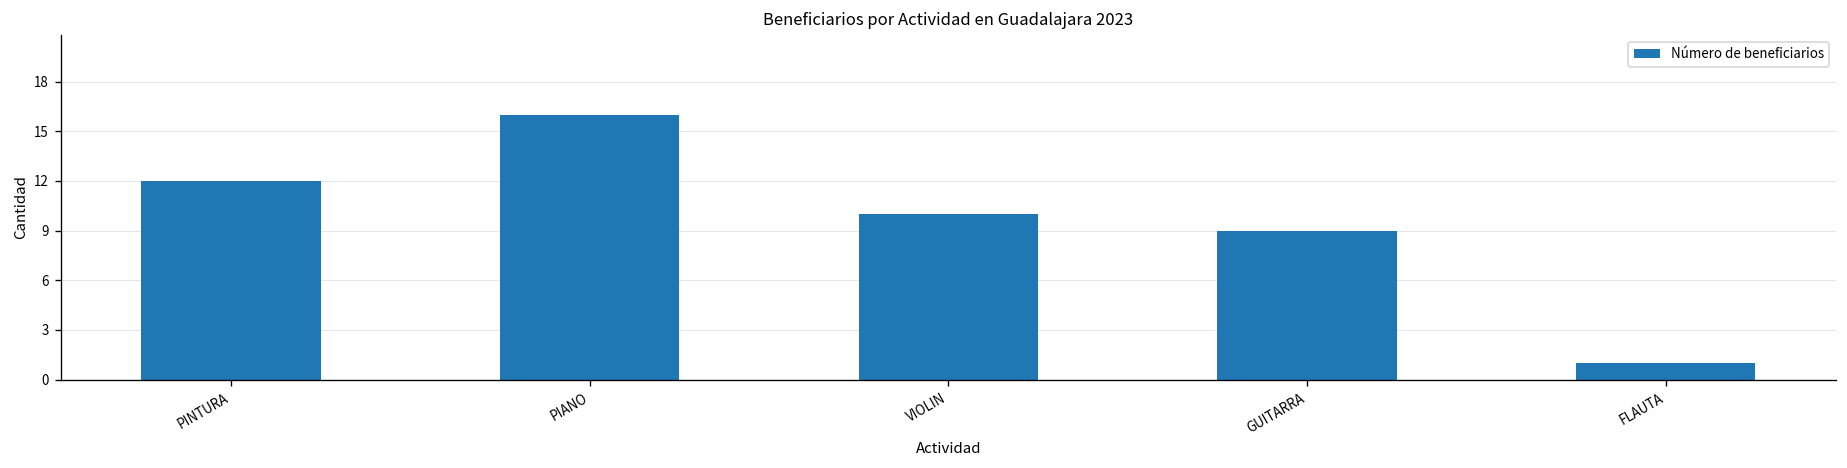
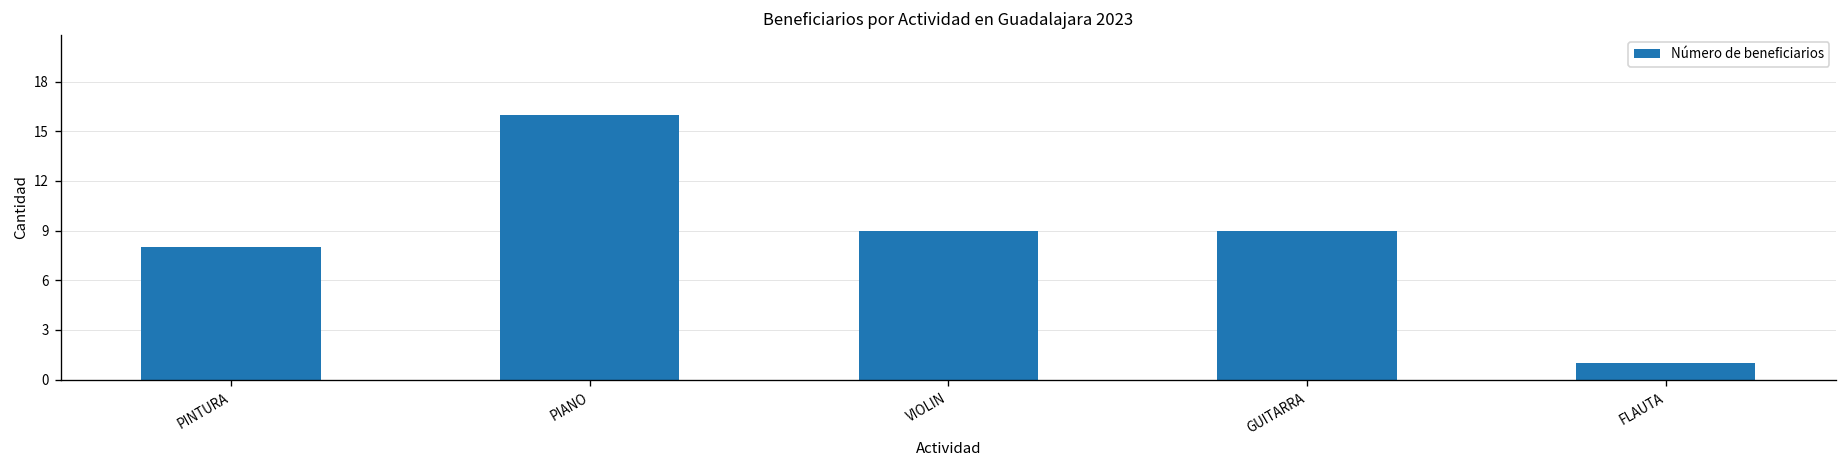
  {
-   "PINTURA": 12,
+   "PINTURA": 8,
    "PIANO": 16,
-   "VIOLIN": 10,
+   "VIOLIN": 9,
    "GUITARRA": 9,
    "FLAUTA": 1
  }
